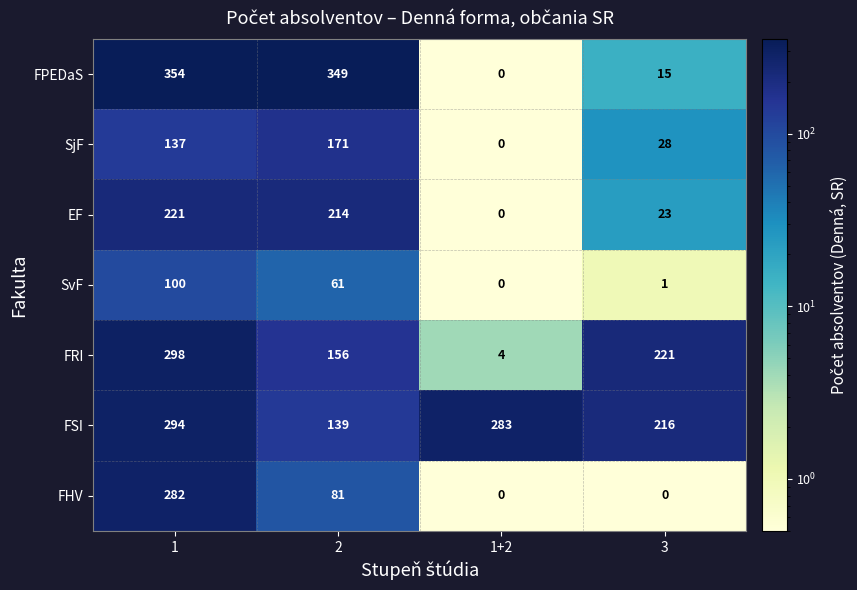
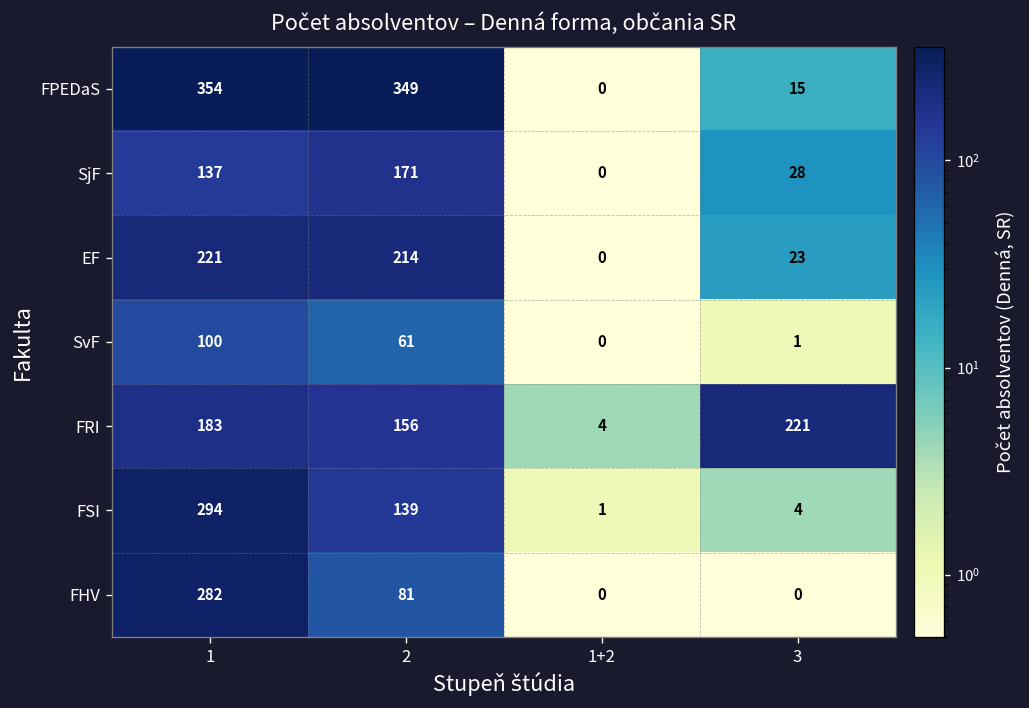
  {
    "FPEDaS": {
      "1": 354,
      "2": 349,
      "1+2": 0,
      "3": 15
    },
    "SjF": {
      "1": 137,
      "2": 171,
      "1+2": 0,
      "3": 28
    },
    "EF": {
      "1": 221,
      "2": 214,
      "1+2": 0,
      "3": 23
    },
    "SvF": {
      "1": 100,
      "2": 61,
      "1+2": 0,
      "3": 1
    },
    "FRI": {
-     "1": 298,
+     "1": 183,
      "2": 156,
      "1+2": 4,
      "3": 221
    },
    "FSI": {
      "1": 294,
      "2": 139,
-     "1+2": 283,
-     "3": 216
+     "1+2": 1,
+     "3": 4
    },
    "FHV": {
      "1": 282,
      "2": 81,
      "1+2": 0,
      "3": 0
    }
  }
